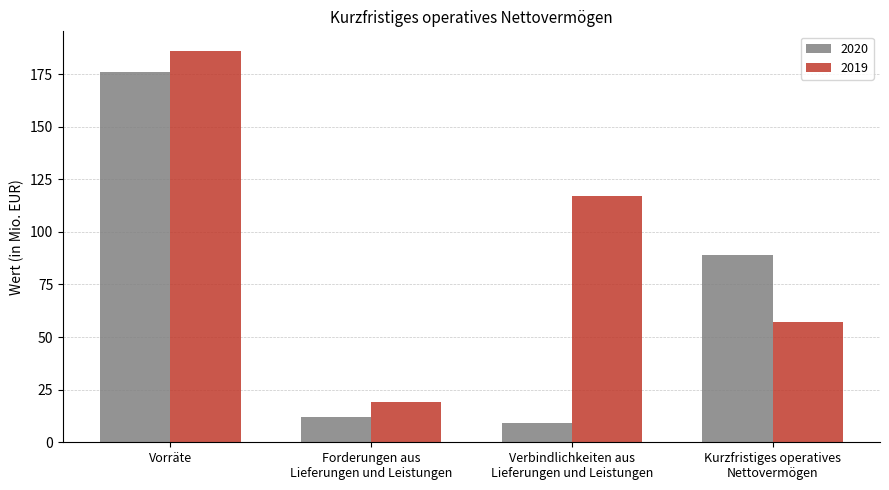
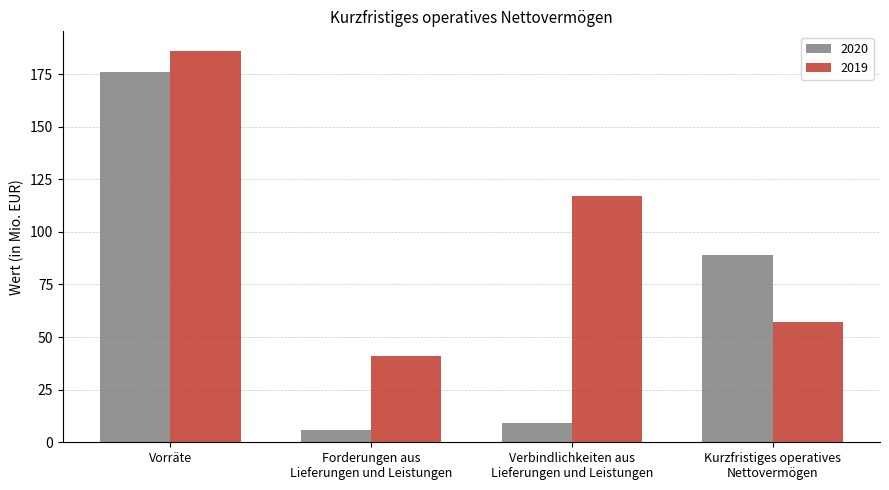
  {
    "2020": {
      "Vorräte": 176,
-     "Forderungen aus Lieferungen und Leistungen": 12,
+     "Forderungen aus Lieferungen und Leistungen": 6,
      "Verbindlichkeiten aus Lieferungen und Leistungen": 9,
      "Kurzfristiges operatives Nettovermögen": 89
    },
    "2019": {
      "Vorräte": 186,
-     "Forderungen aus Lieferungen und Leistungen": 19,
+     "Forderungen aus Lieferungen und Leistungen": 41,
      "Verbindlichkeiten aus Lieferungen und Leistungen": 117,
      "Kurzfristiges operatives Nettovermögen": 57
    }
  }
